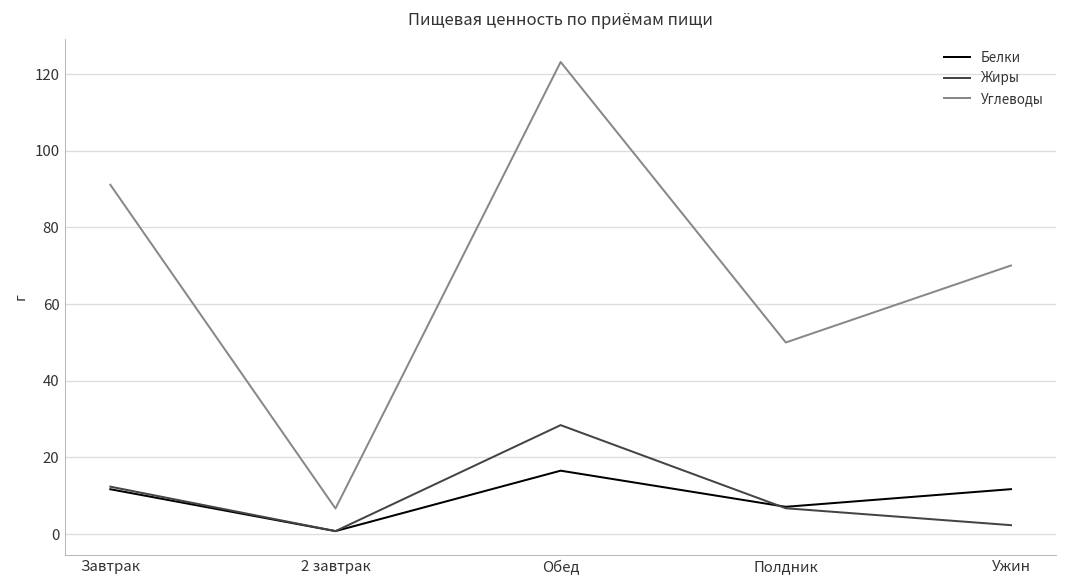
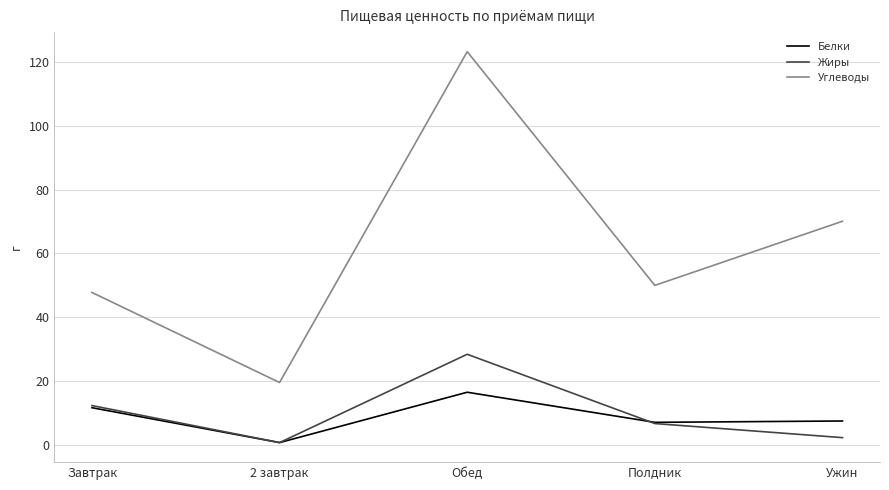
  {
    "Белки": {
      "Обед": 17,
-     "Ужин": 12
+     "Ужин": 8
    },
    "Жиры": {
      "Обед": 28,
      "Ужин": 2
    },
    "Углеводы": {
-     "Завтрак": 91,
-     "2 завтрак": 7,
+     "Завтрак": 48,
+     "2 завтрак": 20,
      "Обед": 123,
      "Полдник": 50,
      "Ужин": 70
    }
  }
